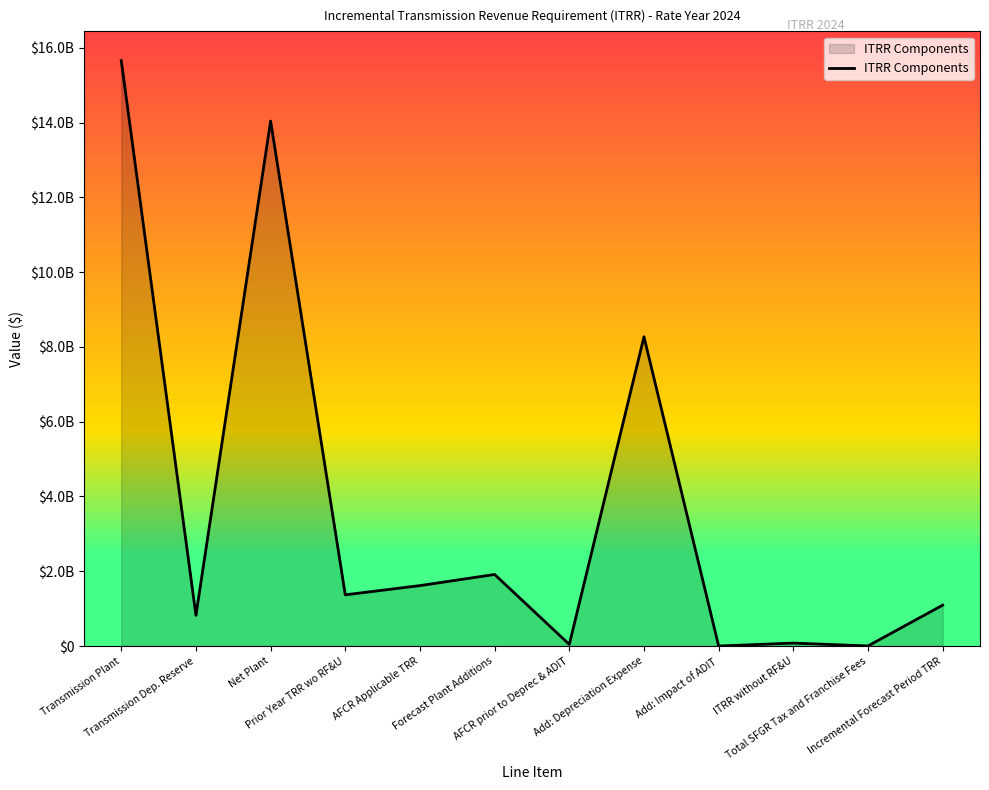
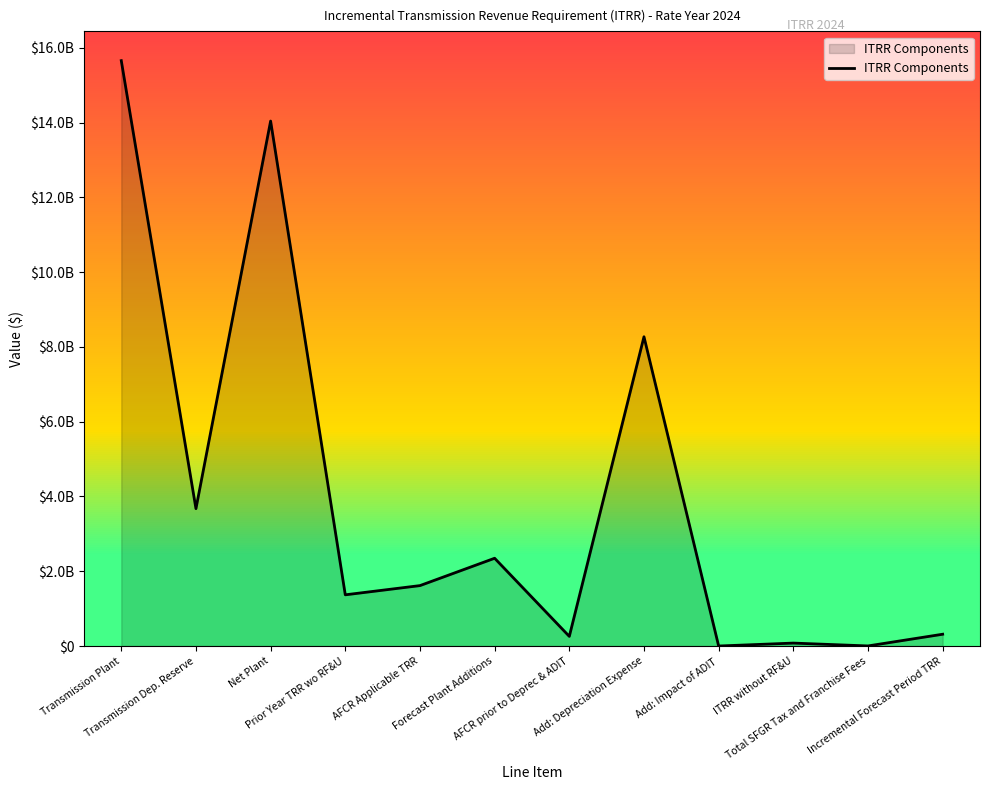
  {
    "Transmission Plant": "$15700000000",
-   "Transmission Dep. Reserve": "$800000000",
+   "Transmission Dep. Reserve": "$3700000000",
    "Net Plant": "$14000000000",
    "Prior Year TRR wo RF&U": "$1400000000",
    "AFCR Applicable TRR": "$1600000000",
-   "Forecast Plant Additions": "$1900000000",
-   "AFCR prior to Deprec & ADIT": "$0",
+   "Forecast Plant Additions": "$2300000000",
+   "AFCR prior to Deprec & ADIT": "$300000000",
    "Add: Depreciation Expense": "$8300000000",
    "Add: Impact of ADIT": "$0",
    "ITRR without RF&U": "$100000000",
    "Total SFGR Tax and Franchise Fees": "$0",
-   "Incremental Forecast Period TRR": "$1100000000"
+   "Incremental Forecast Period TRR": "$300000000"
  }
